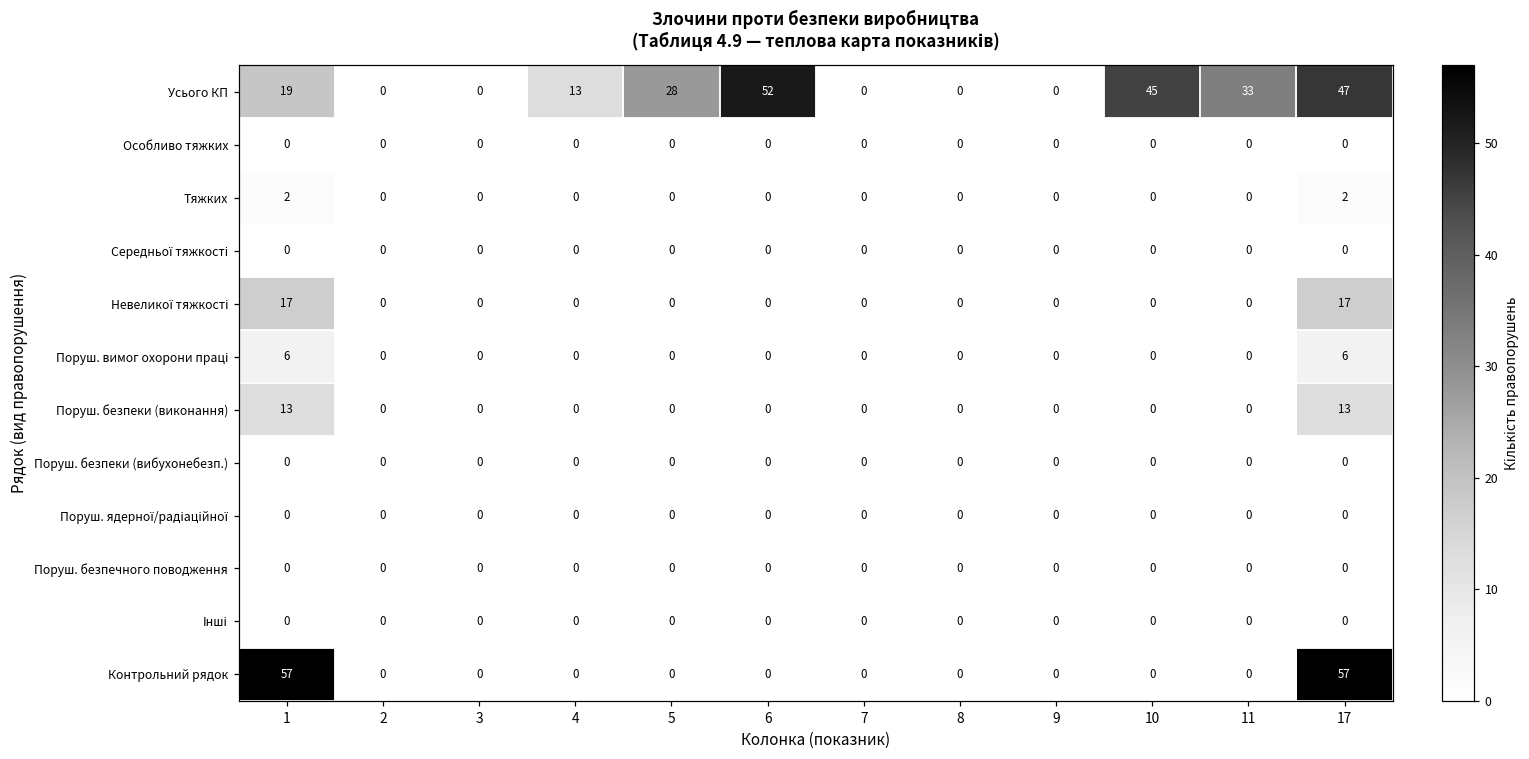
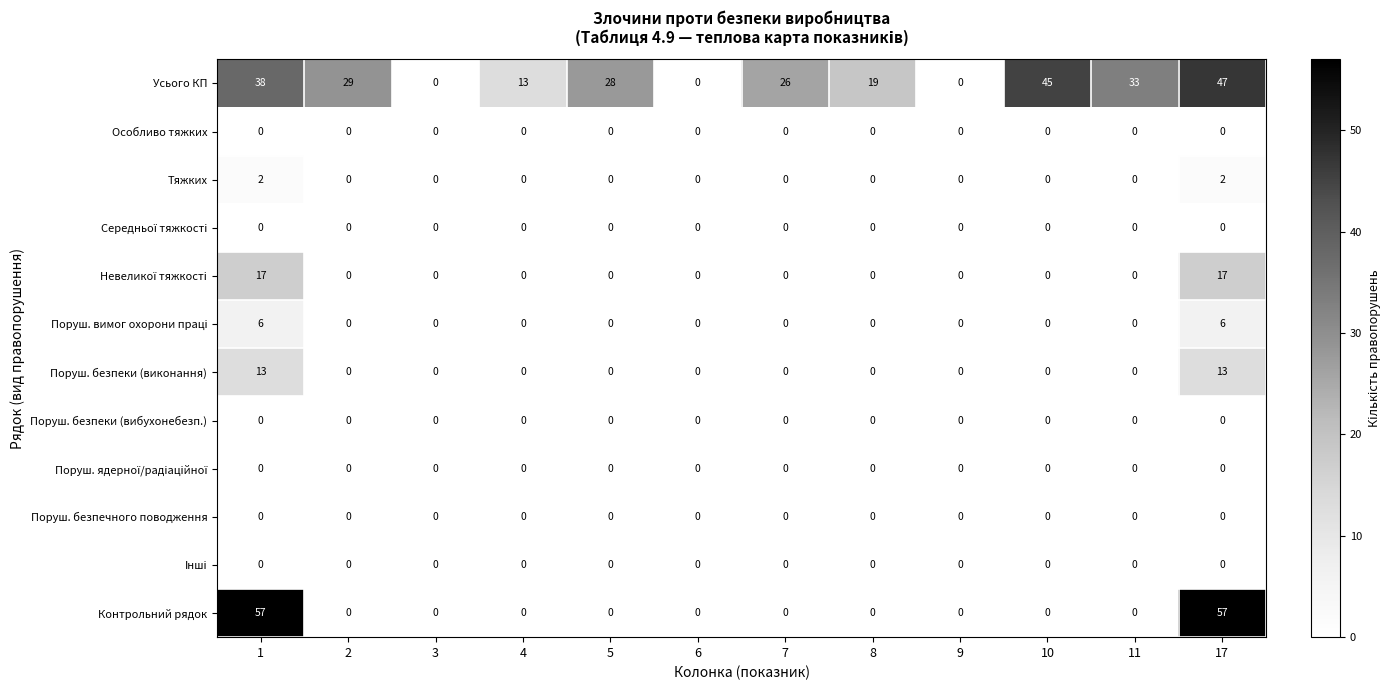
  {
    "Усього КП": {
-     "1": 19,
-     "2": 0,
+     "1": 38,
+     "2": 29,
      "3": 0,
      "4": 13,
      "5": 28,
-     "6": 52,
-     "7": 0,
-     "8": 0,
+     "6": 0,
+     "7": 26,
+     "8": 19,
      "9": 0,
      "10": 45,
      "11": 33,
      "17": 47
    },
    "Особливо тяжких": {
      "1": 0,
      "2": 0,
      "3": 0,
      "4": 0,
      "5": 0,
      "6": 0,
      "7": 0,
      "8": 0,
      "9": 0,
      "10": 0,
      "11": 0,
      "17": 0
    },
    "Тяжких": {
      "1": 2,
      "2": 0,
      "3": 0,
      "4": 0,
      "5": 0,
      "6": 0,
      "7": 0,
      "8": 0,
      "9": 0,
      "10": 0,
      "11": 0,
      "17": 2
    },
    "Середньої тяжкості": {
      "1": 0,
      "2": 0,
      "3": 0,
      "4": 0,
      "5": 0,
      "6": 0,
      "7": 0,
      "8": 0,
      "9": 0,
      "10": 0,
      "11": 0,
      "17": 0
    },
    "Невеликої тяжкості": {
      "1": 17,
      "2": 0,
      "3": 0,
      "4": 0,
      "5": 0,
      "6": 0,
      "7": 0,
      "8": 0,
      "9": 0,
      "10": 0,
      "11": 0,
      "17": 17
    },
    "Поруш. вимог охорони праці": {
      "1": 6,
      "2": 0,
      "3": 0,
      "4": 0,
      "5": 0,
      "6": 0,
      "7": 0,
      "8": 0,
      "9": 0,
      "10": 0,
      "11": 0,
      "17": 6
    },
    "Поруш. безпеки (виконання)": {
      "1": 13,
      "2": 0,
      "3": 0,
      "4": 0,
      "5": 0,
      "6": 0,
      "7": 0,
      "8": 0,
      "9": 0,
      "10": 0,
      "11": 0,
      "17": 13
    },
    "Поруш. безпеки (вибухонебезп.)": {
      "1": 0,
      "2": 0,
      "3": 0,
      "4": 0,
      "5": 0,
      "6": 0,
      "7": 0,
      "8": 0,
      "9": 0,
      "10": 0,
      "11": 0,
      "17": 0
    },
    "Поруш. ядерної/радіаційної": {
      "1": 0,
      "2": 0,
      "3": 0,
      "4": 0,
      "5": 0,
      "6": 0,
      "7": 0,
      "8": 0,
      "9": 0,
      "10": 0,
      "11": 0,
      "17": 0
    },
    "Поруш. безпечного поводження": {
      "1": 0,
      "2": 0,
      "3": 0,
      "4": 0,
      "5": 0,
      "6": 0,
      "7": 0,
      "8": 0,
      "9": 0,
      "10": 0,
      "11": 0,
      "17": 0
    },
    "Інші": {
      "1": 0,
      "2": 0,
      "3": 0,
      "4": 0,
      "5": 0,
      "6": 0,
      "7": 0,
      "8": 0,
      "9": 0,
      "10": 0,
      "11": 0,
      "17": 0
    },
    "Контрольний рядок": {
      "1": 57,
      "2": 0,
      "3": 0,
      "4": 0,
      "5": 0,
      "6": 0,
      "7": 0,
      "8": 0,
      "9": 0,
      "10": 0,
      "11": 0,
      "17": 57
    }
  }
